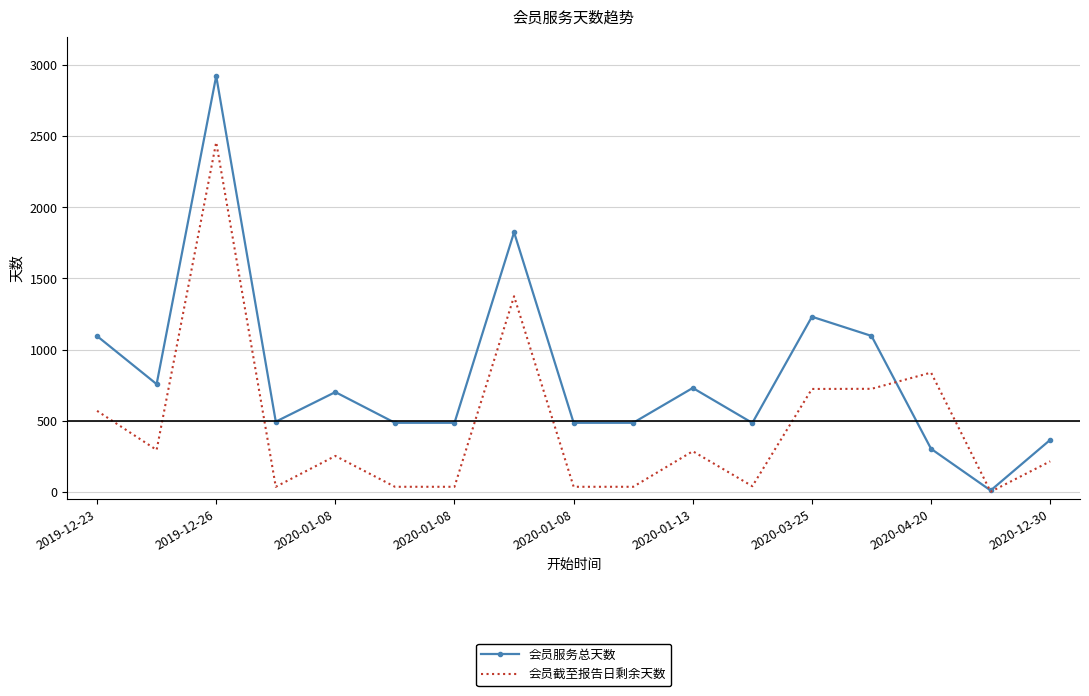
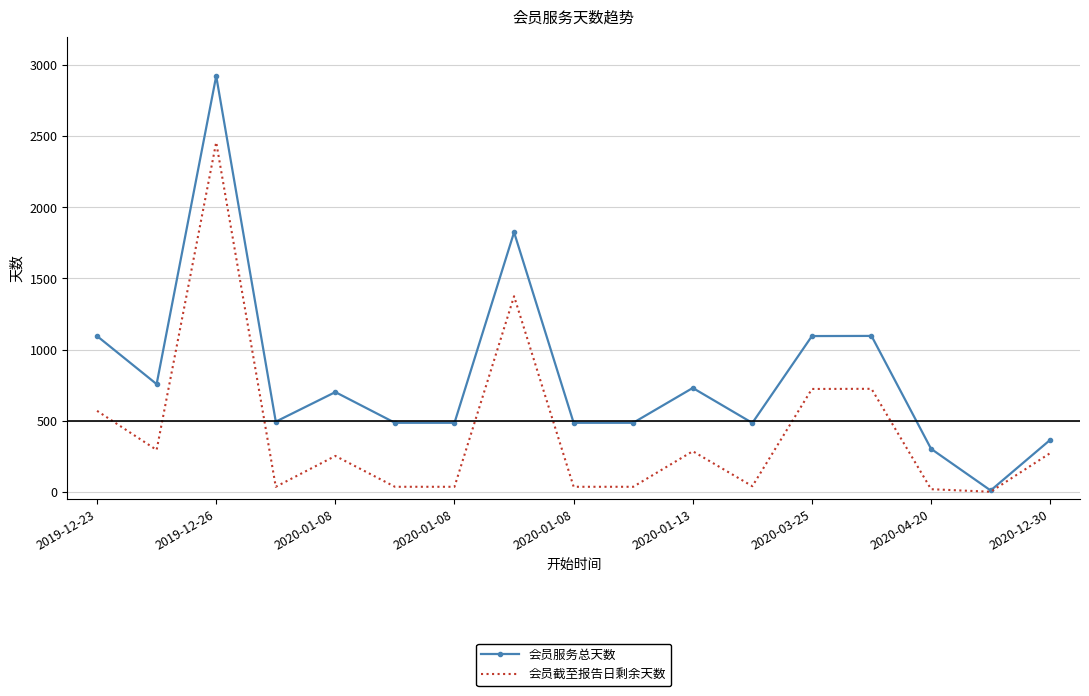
  {
    "会员服务总天数": {
      "2019-12-23": 1100,
-     "2020-03-25": 1230,
+     "2020-03-25": 1100,
      "2020-04-20": 300,
      "2020-12-30": 370
    },
    "会员截至报告日剩余天数": {
      "2019-12-23": 570,
      "2020-03-25": 720,
-     "2020-04-20": 840,
-     "2020-12-30": 210
+     "2020-04-20": 20,
+     "2020-12-30": 270
    }
  }
